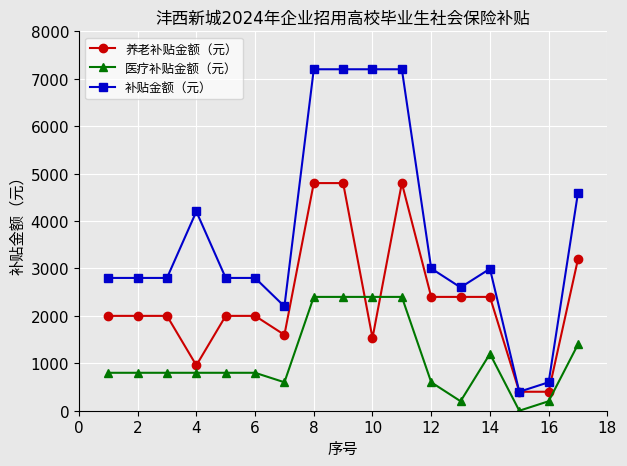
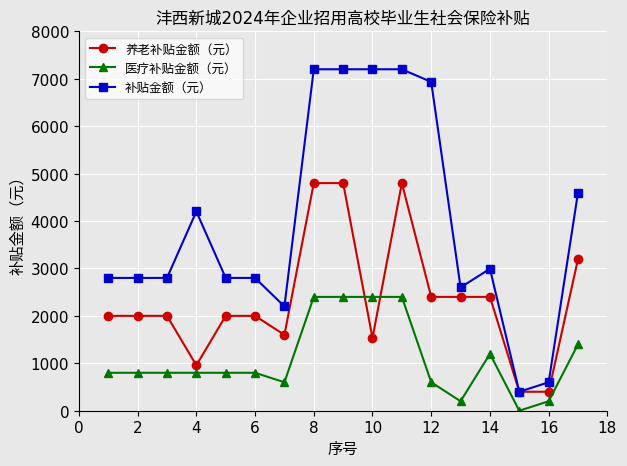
  {
    "养老补贴金额（元）": {
      "2": 2000,
      "4": 1000,
      "6": 2000,
      "8": 4800,
      "10": 1500,
      "12": 2400,
      "14": 2400,
      "16": 400
    },
    "医疗补贴金额（元）": {
      "2": 800,
      "4": 800,
      "6": 800,
      "8": 2400,
      "10": 2400,
      "12": 600,
      "14": 1200,
      "16": 200
    },
    "补贴金额（元）": {
      "2": 2800,
      "4": 4200,
      "6": 2800,
      "8": 7200,
      "10": 7200,
-     "12": 3000,
+     "12": 6900,
      "14": 3000,
      "16": 600
    }
  }
